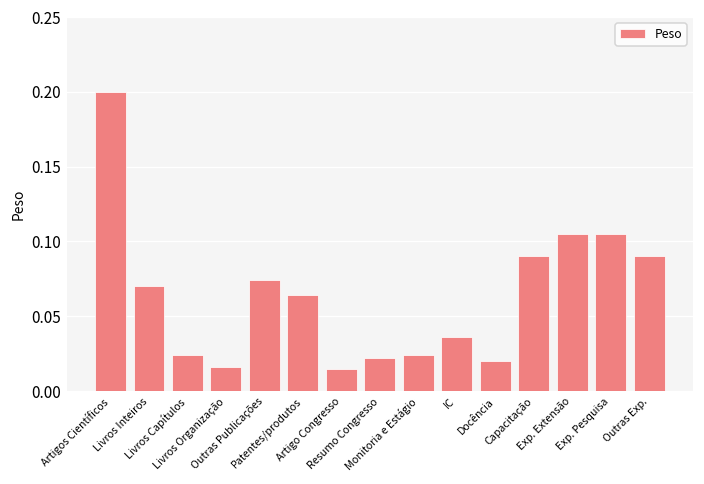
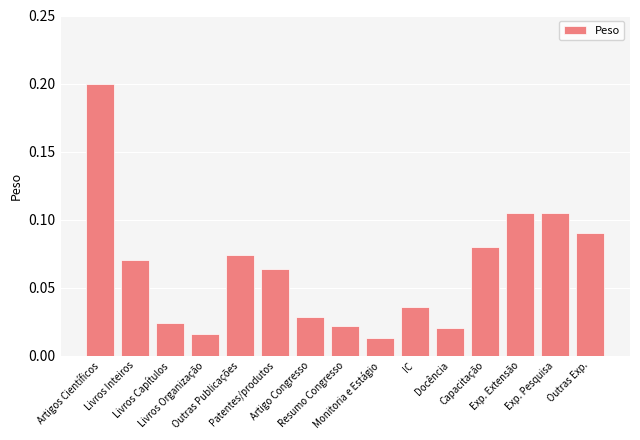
  {
    "Artigos Científicos": 0.200,
    "Livros Inteiros": 0.070,
    "Livros Capítulos": 0.024,
    "Livros Organização": 0.016,
    "Outras Publicações": 0.074,
    "Patentes/produtos": 0.064,
-   "Artigo Congresso": 0.015,
+   "Artigo Congresso": 0.028,
    "Resumo Congresso": 0.022,
-   "Monitoria e Estágio": 0.024,
+   "Monitoria e Estágio": 0.013,
    "IC": 0.036,
    "Docência": 0.020,
-   "Capacitação": 0.09,
+   "Capacitação": 0.08,
    "Exp. Extensão": 0.105,
    "Exp. Pesquisa": 0.105,
    "Outras Exp.": 0.090
  }
